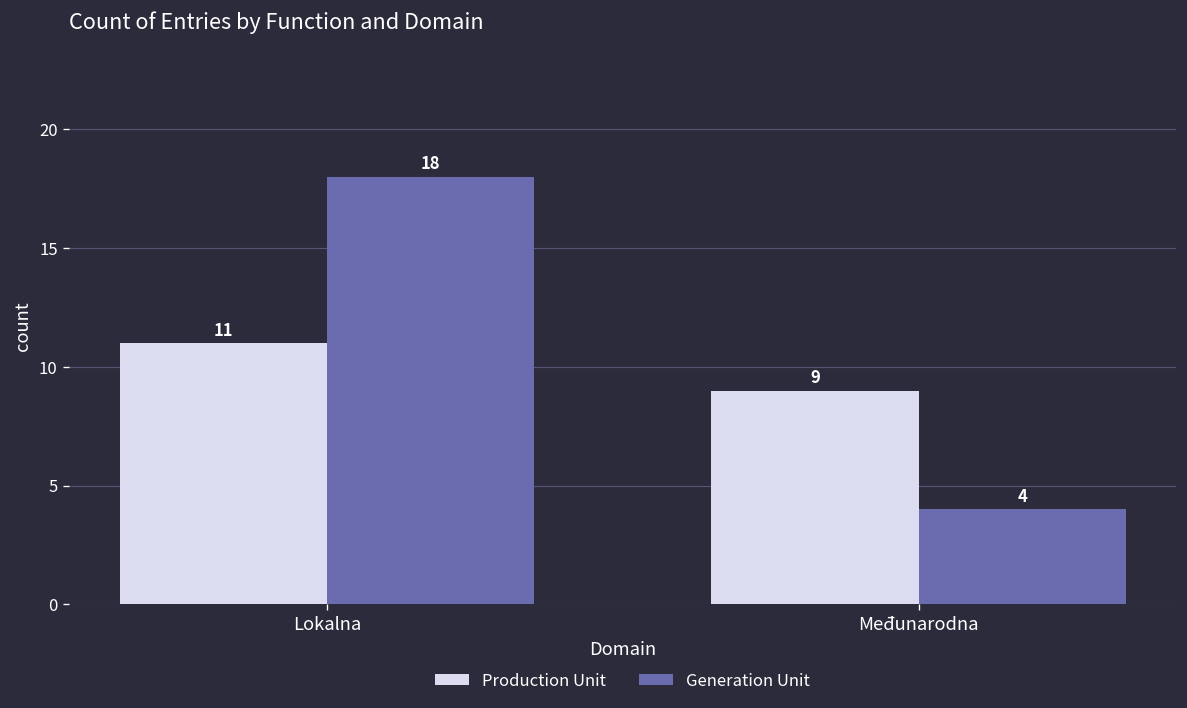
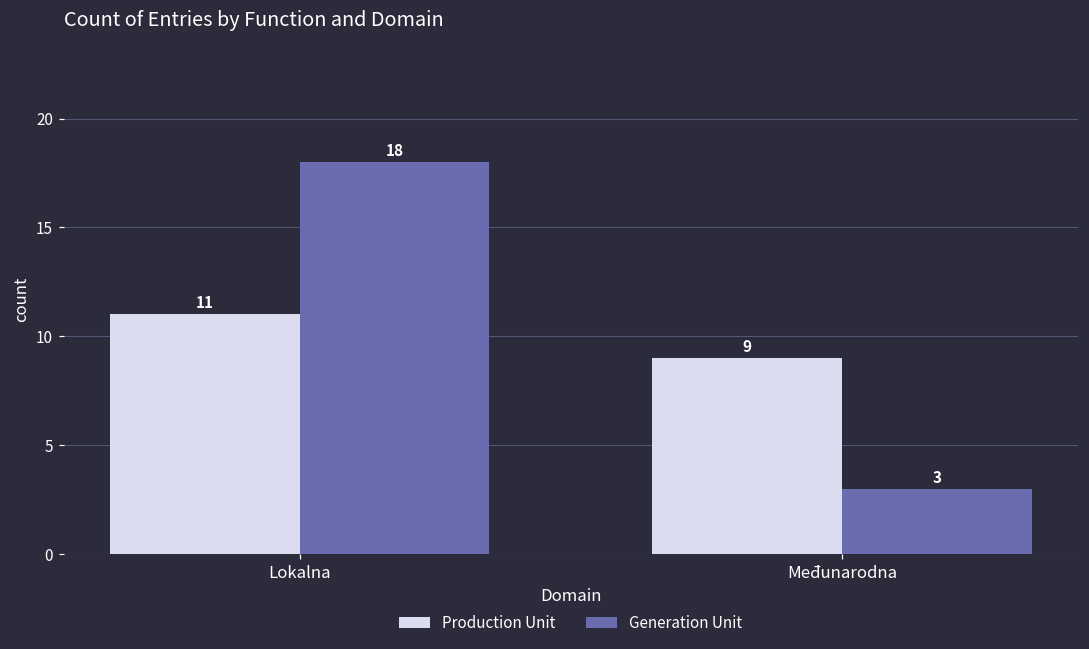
  {
    "Production Unit": {
      "Lokalna": 11,
      "Međunarodna": 9
    },
    "Generation Unit": {
      "Lokalna": 18,
-     "Međunarodna": 4
+     "Međunarodna": 3
    }
  }
